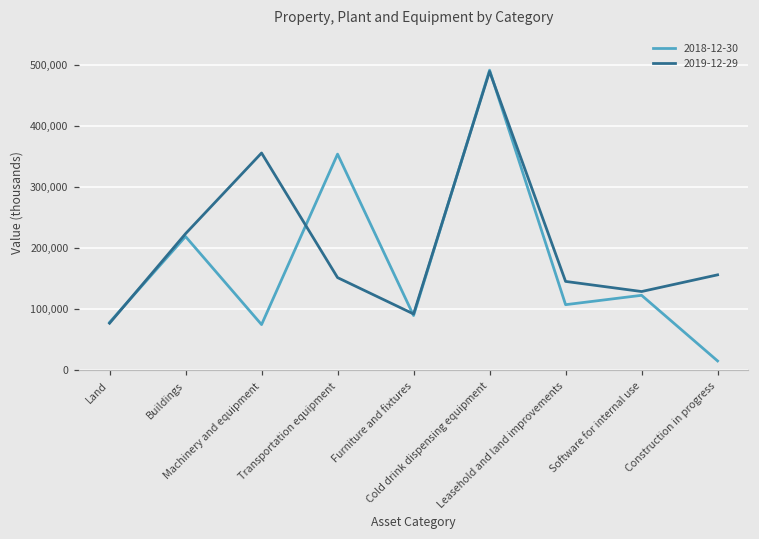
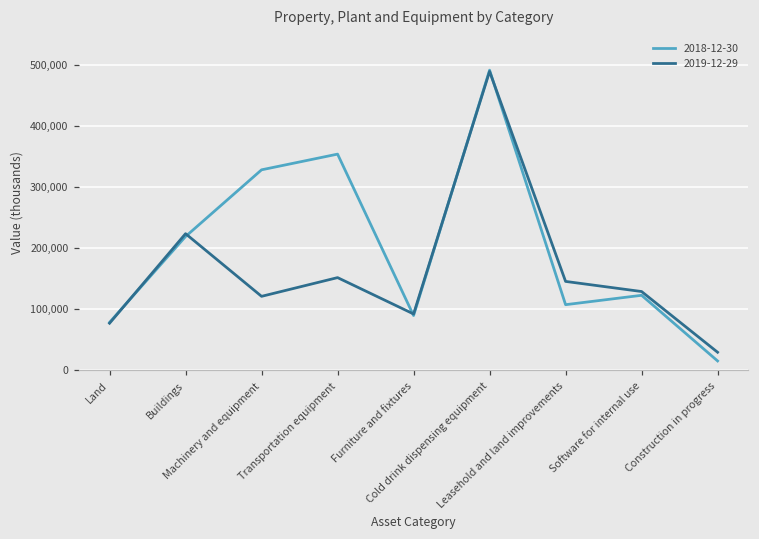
  {
    "2018-12-30": {
      "Buildings": "220,000",
-     "Machinery and equipment": "70,000",
+     "Machinery and equipment": "330,000",
      "Transportation equipment": "350,000",
      "Leasehold and land improvements": "110,000",
      "Software for internal use": "120,000",
      "Construction in progress": "20,000"
    },
    "2019-12-29": {
      "Buildings": "220,000",
-     "Machinery and equipment": "360,000",
+     "Machinery and equipment": "120,000",
      "Transportation equipment": "150,000",
      "Leasehold and land improvements": "150,000",
      "Software for internal use": "130,000",
-     "Construction in progress": "160,000"
+     "Construction in progress": "30,000"
    }
  }
